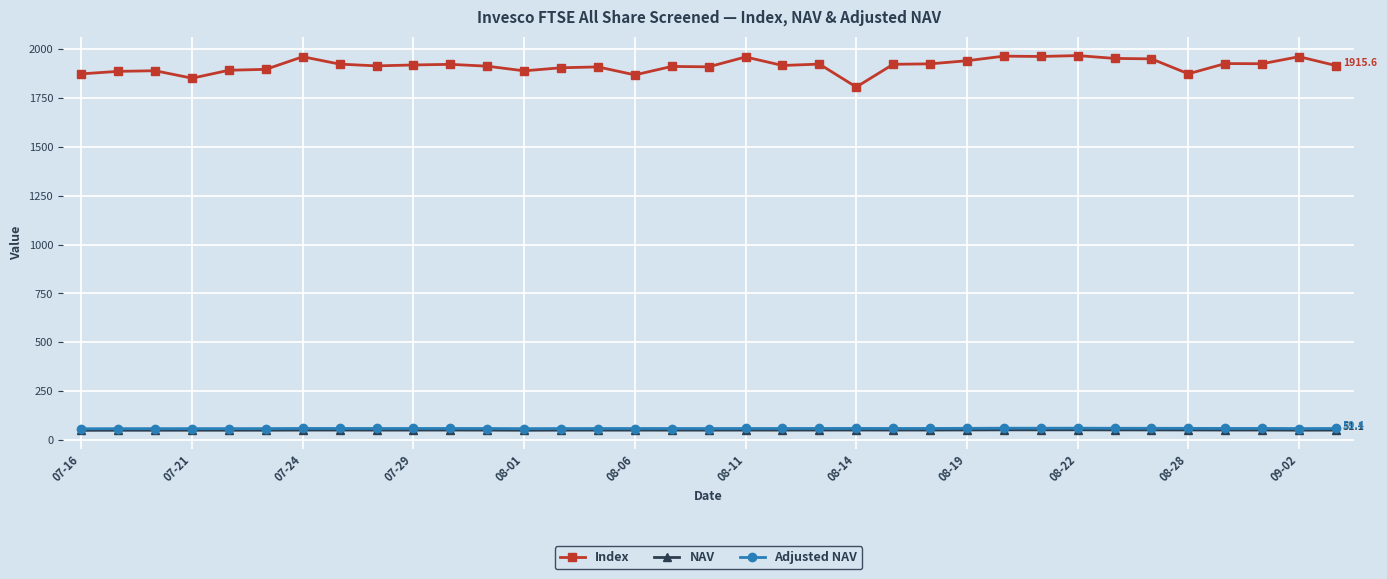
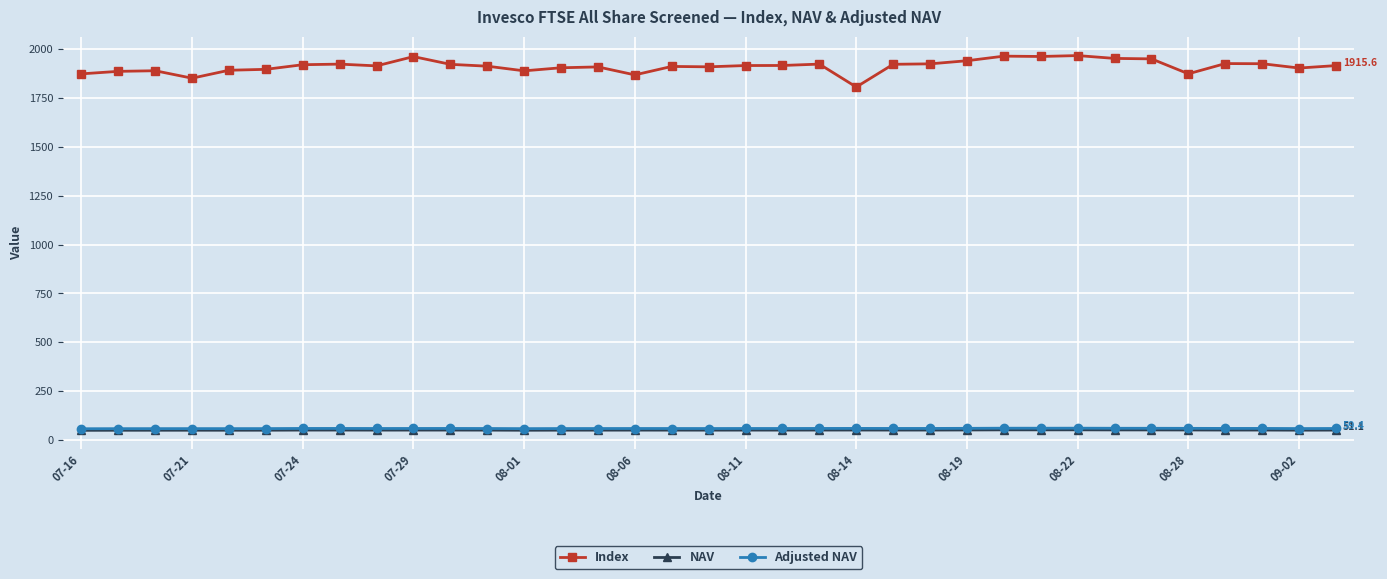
  {
    "Index": {
      "07-16": 1870,
      "07-21": 1850,
-     "07-24": 1960,
-     "07-29": 1920,
+     "07-24": 1920,
+     "07-29": 1960,
      "08-01": 1890,
      "08-06": 1870,
-     "08-11": 1960,
+     "08-11": 1920,
      "08-14": 1810,
      "08-19": 1940,
      "08-22": 1970,
      "08-28": 1870,
-     "09-02": 1960
+     "09-02": 1900
    }
  }
